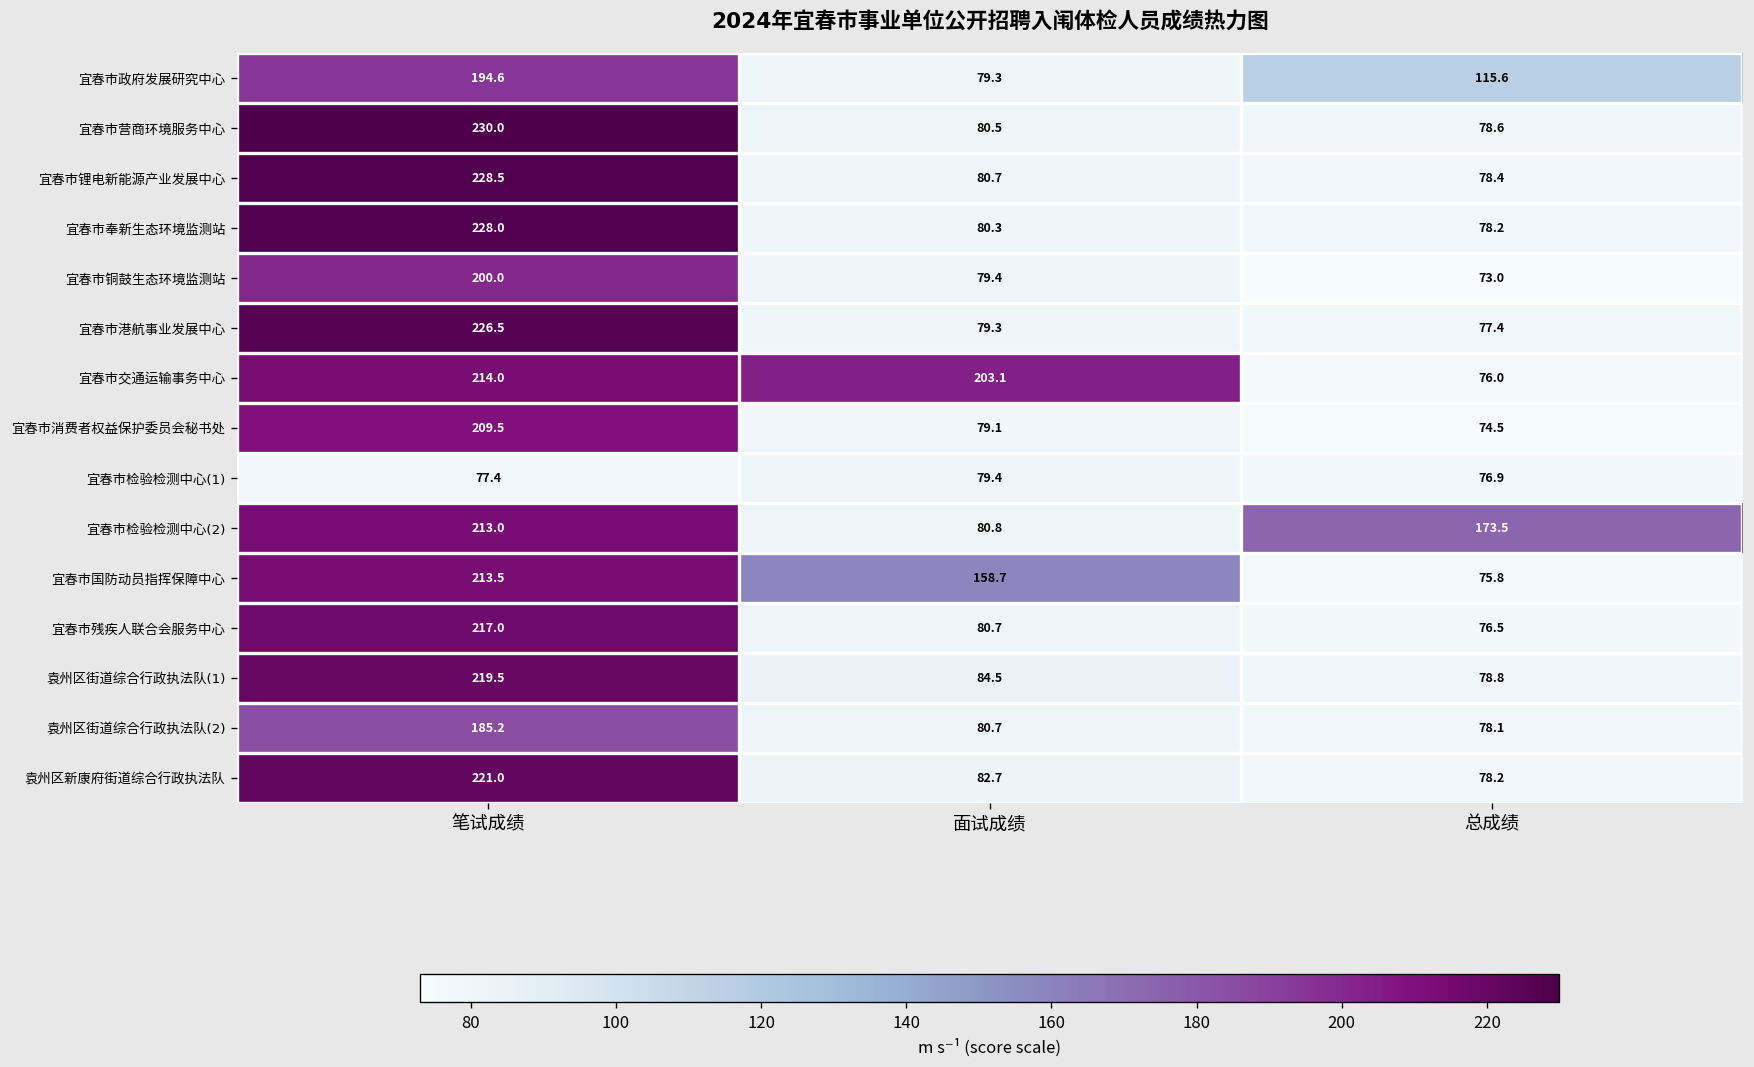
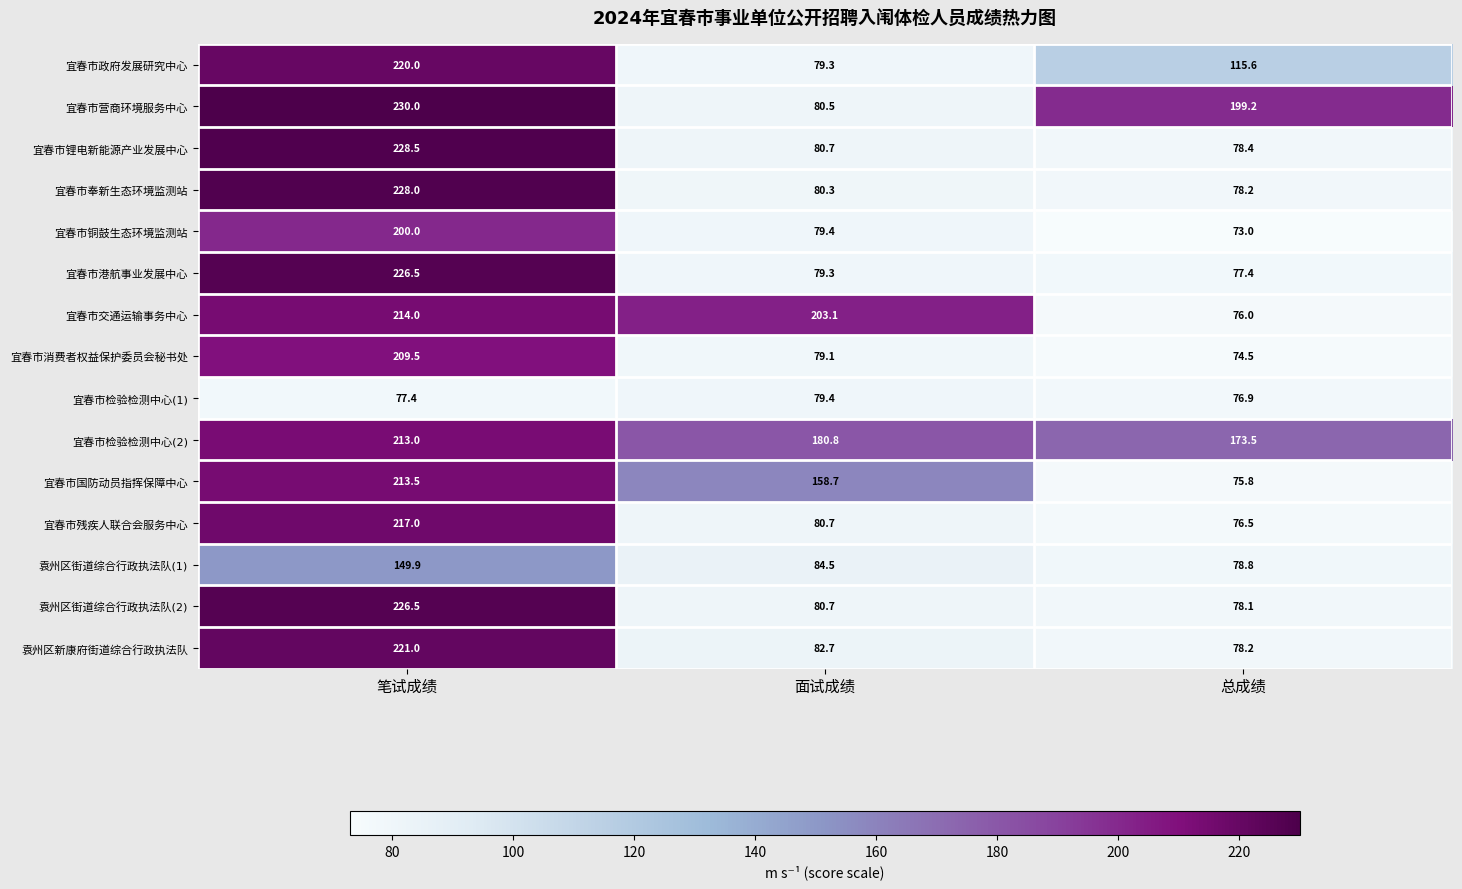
  {
    "宜春市政府发展研究中心": {
-     "笔试成绩": 194.6,
+     "笔试成绩": 220.0,
      "面试成绩": 79.3,
      "总成绩": 115.6
    },
    "宜春市营商环境服务中心": {
      "笔试成绩": 230.0,
      "面试成绩": 80.5,
-     "总成绩": 78.6
+     "总成绩": 199.2
    },
    "宜春市锂电新能源产业发展中心": {
      "笔试成绩": 228.5,
      "面试成绩": 80.7,
      "总成绩": 78.4
    },
    "宜春市奉新生态环境监测站": {
      "笔试成绩": 228.0,
      "面试成绩": 80.3,
      "总成绩": 78.2
    },
    "宜春市铜鼓生态环境监测站": {
      "笔试成绩": 200.0,
      "面试成绩": 79.4,
      "总成绩": 73.0
    },
    "宜春市港航事业发展中心": {
      "笔试成绩": 226.5,
      "面试成绩": 79.3,
      "总成绩": 77.4
    },
    "宜春市交通运输事务中心": {
      "笔试成绩": 214.0,
      "面试成绩": 203.1,
      "总成绩": 76.0
    },
    "宜春市消费者权益保护委员会秘书处": {
      "笔试成绩": 209.5,
      "面试成绩": 79.1,
      "总成绩": 74.5
    },
    "宜春市检验检测中心(1)": {
      "笔试成绩": 77.4,
      "面试成绩": 79.4,
      "总成绩": 76.9
    },
    "宜春市检验检测中心(2)": {
      "笔试成绩": 213.0,
-     "面试成绩": 80.8,
+     "面试成绩": 180.8,
      "总成绩": 173.5
    },
    "宜春市国防动员指挥保障中心": {
      "笔试成绩": 213.5,
      "面试成绩": 158.7,
      "总成绩": 75.8
    },
    "宜春市残疾人联合会服务中心": {
      "笔试成绩": 217.0,
      "面试成绩": 80.7,
      "总成绩": 76.5
    },
    "袁州区街道综合行政执法队(1)": {
-     "笔试成绩": 219.5,
+     "笔试成绩": 149.9,
      "面试成绩": 84.5,
      "总成绩": 78.8
    },
    "袁州区街道综合行政执法队(2)": {
-     "笔试成绩": 185.2,
+     "笔试成绩": 226.5,
      "面试成绩": 80.7,
      "总成绩": 78.1
    },
    "袁州区新康府街道综合行政执法队": {
      "笔试成绩": 221.0,
      "面试成绩": 82.7,
      "总成绩": 78.2
    }
  }
